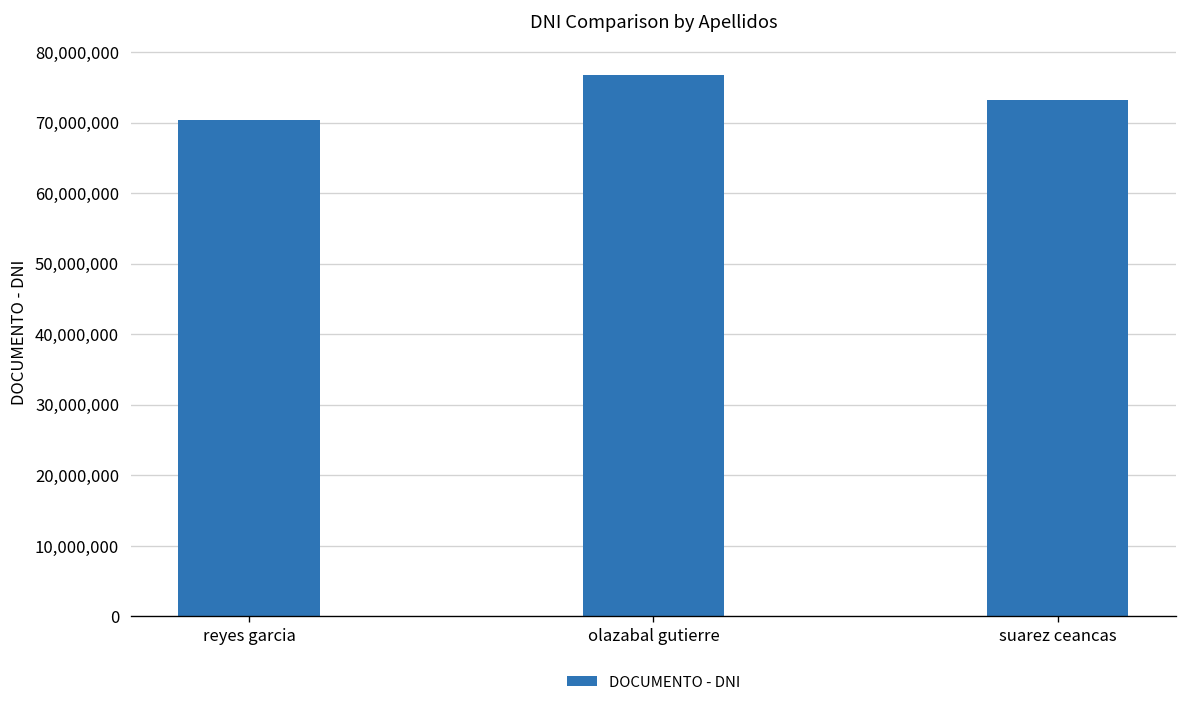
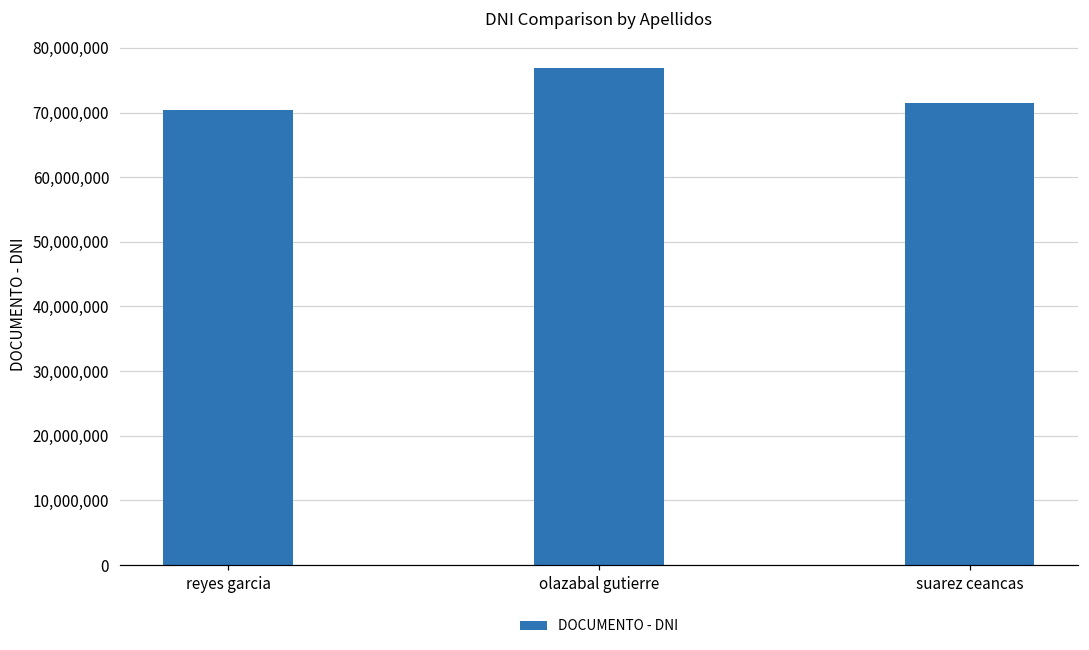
  {
    "reyes garcia": "70,000,000",
    "olazabal gutierre": "77,000,000",
-   "suarez ceancas": "73,000,000"
+   "suarez ceancas": "71,000,000"
  }
